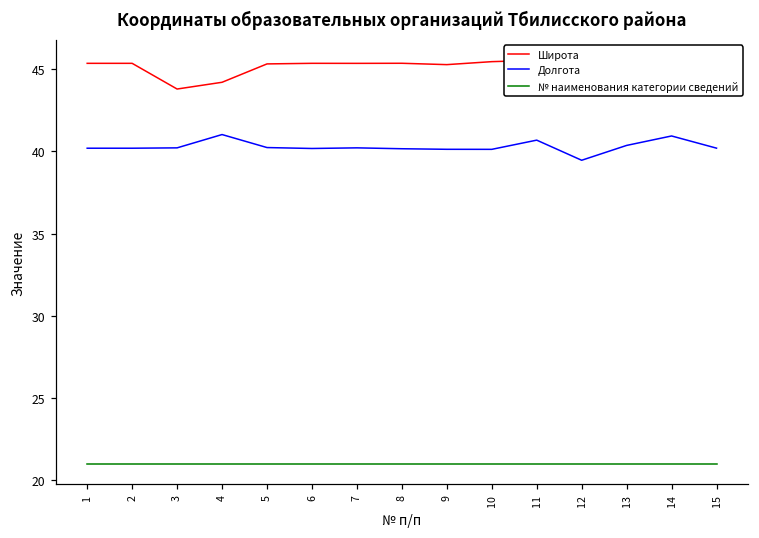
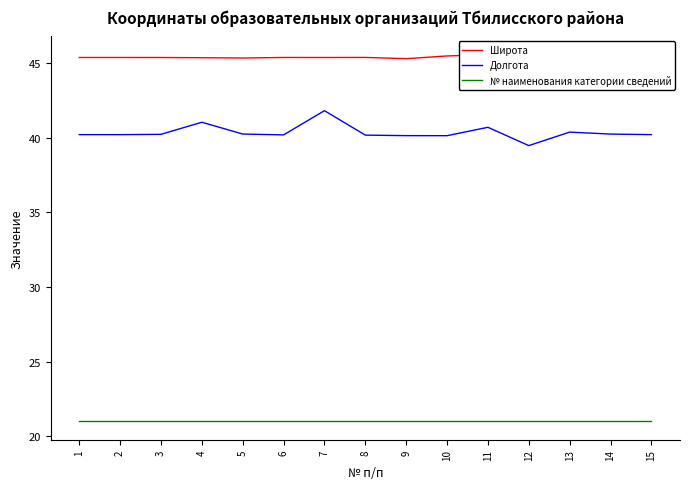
  {
    "Широта": {
      "1": 45.4,
      "2": 45.4,
-     "3": 43.8,
-     "4": 44.2,
+     "3": 45.4,
+     "4": 45.3,
      "5": 45.3,
      "6": 45.4,
      "7": 45.4,
      "8": 45.4,
      "9": 45.3,
      "10": 45.5
    },
    "Долгота": {
      "1": 40.2,
      "2": 40.2,
      "3": 40.2,
      "4": 41.0,
      "5": 40.2,
      "6": 40.2,
-     "7": 40.2,
+     "7": 41.8,
      "8": 40.2,
      "9": 40.1,
      "10": 40.1,
      "11": 40.7,
      "12": 39.5,
      "13": 40.4,
-     "14": 40.9,
+     "14": 40.2,
      "15": 40.2
    },
    "№ наименования категории сведений": {
      "1": 21.0,
      "2": 21.0,
      "3": 21.0,
      "4": 21.0,
      "5": 21.0,
      "6": 21.0,
      "7": 21.0,
      "8": 21.0,
      "9": 21.0,
      "10": 21.0,
      "11": 21.0,
      "12": 21.0,
      "13": 21.0,
      "14": 21.0,
      "15": 21.0
    }
  }
